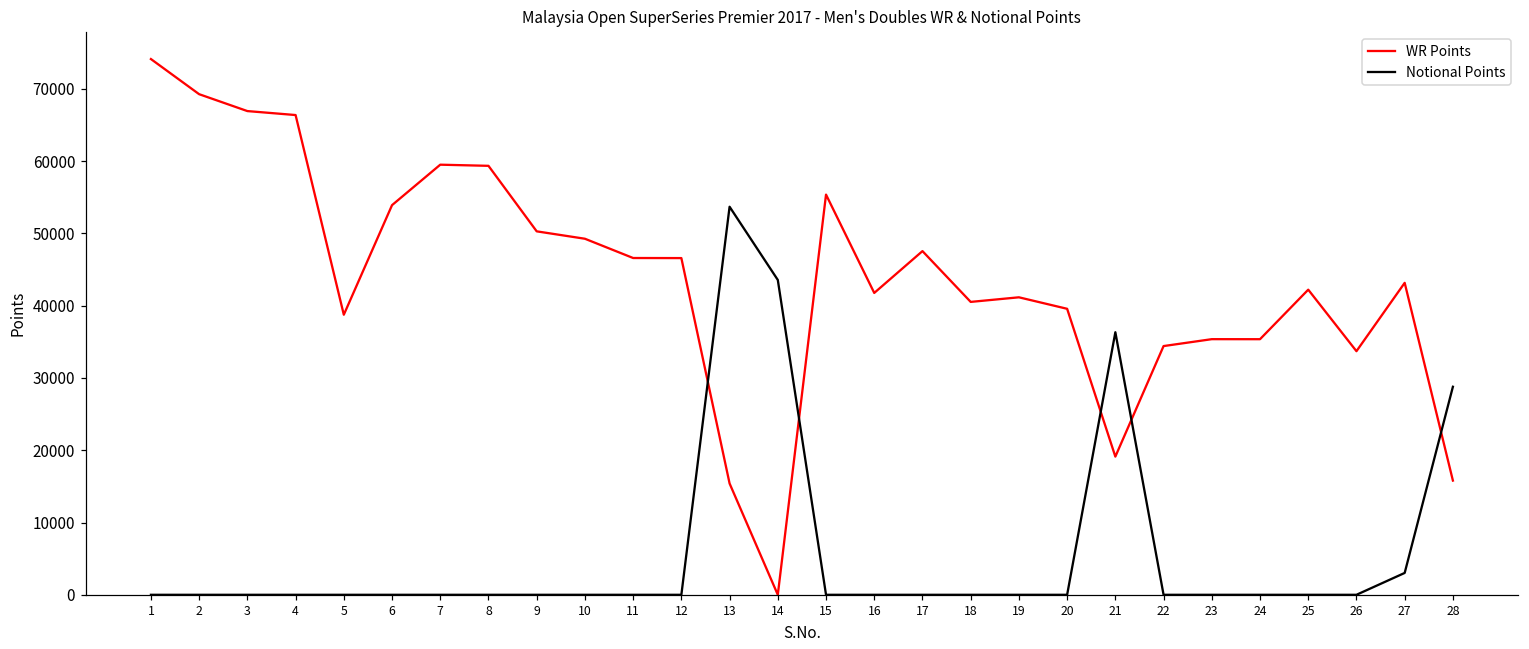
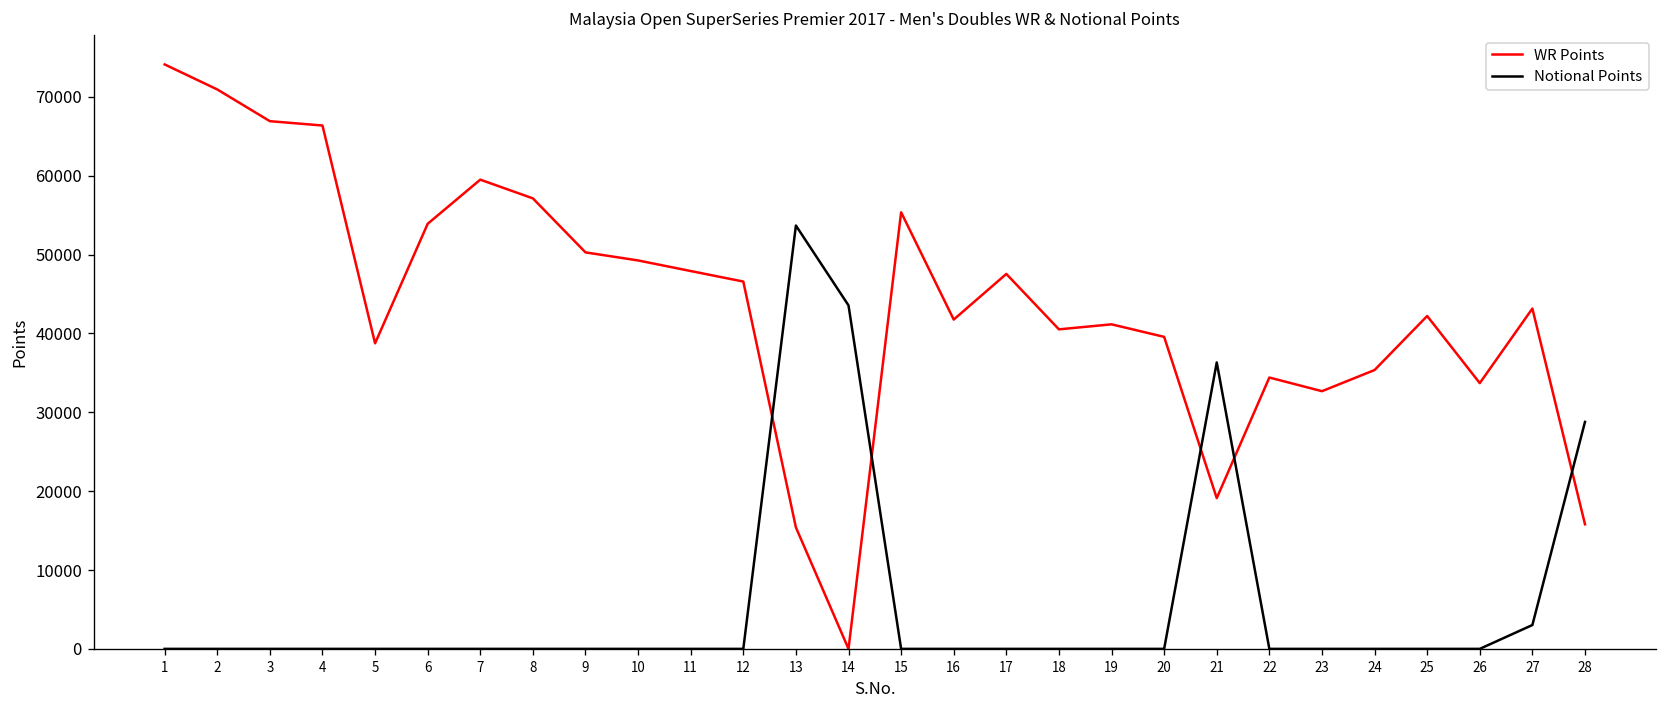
  {
    "WR Points": {
      "1": 74000,
-     "2": 69000,
+     "2": 71000,
      "3": 67000,
      "4": 66000,
      "5": 39000,
      "6": 54000,
      "7": 60000,
-     "8": 59000,
+     "8": 57000,
      "9": 50000,
      "10": 49000,
-     "11": 47000,
+     "11": 48000,
      "12": 47000,
      "13": 15000,
      "14": 0,
      "15": 55000,
      "16": 42000,
      "17": 48000,
      "18": 41000,
      "19": 41000,
      "20": 40000,
      "21": 19000,
      "22": 34000,
-     "23": 35000,
+     "23": 33000,
      "24": 35000,
      "25": 42000,
      "26": 34000,
      "27": 43000,
      "28": 16000
    },
    "Notional Points": {
      "1": 0,
      "2": 0,
      "3": 0,
      "4": 0,
      "5": 0,
      "6": 0,
      "7": 0,
      "8": 0,
      "9": 0,
      "10": 0,
      "11": 0,
      "12": 0,
      "13": 54000,
      "14": 44000,
      "15": 0,
      "16": 0,
      "17": 0,
      "18": 0,
      "19": 0,
      "20": 0,
      "21": 36000,
      "22": 0,
      "23": 0,
      "24": 0,
      "25": 0,
      "26": 0,
      "27": 3000,
      "28": 29000
    }
  }
